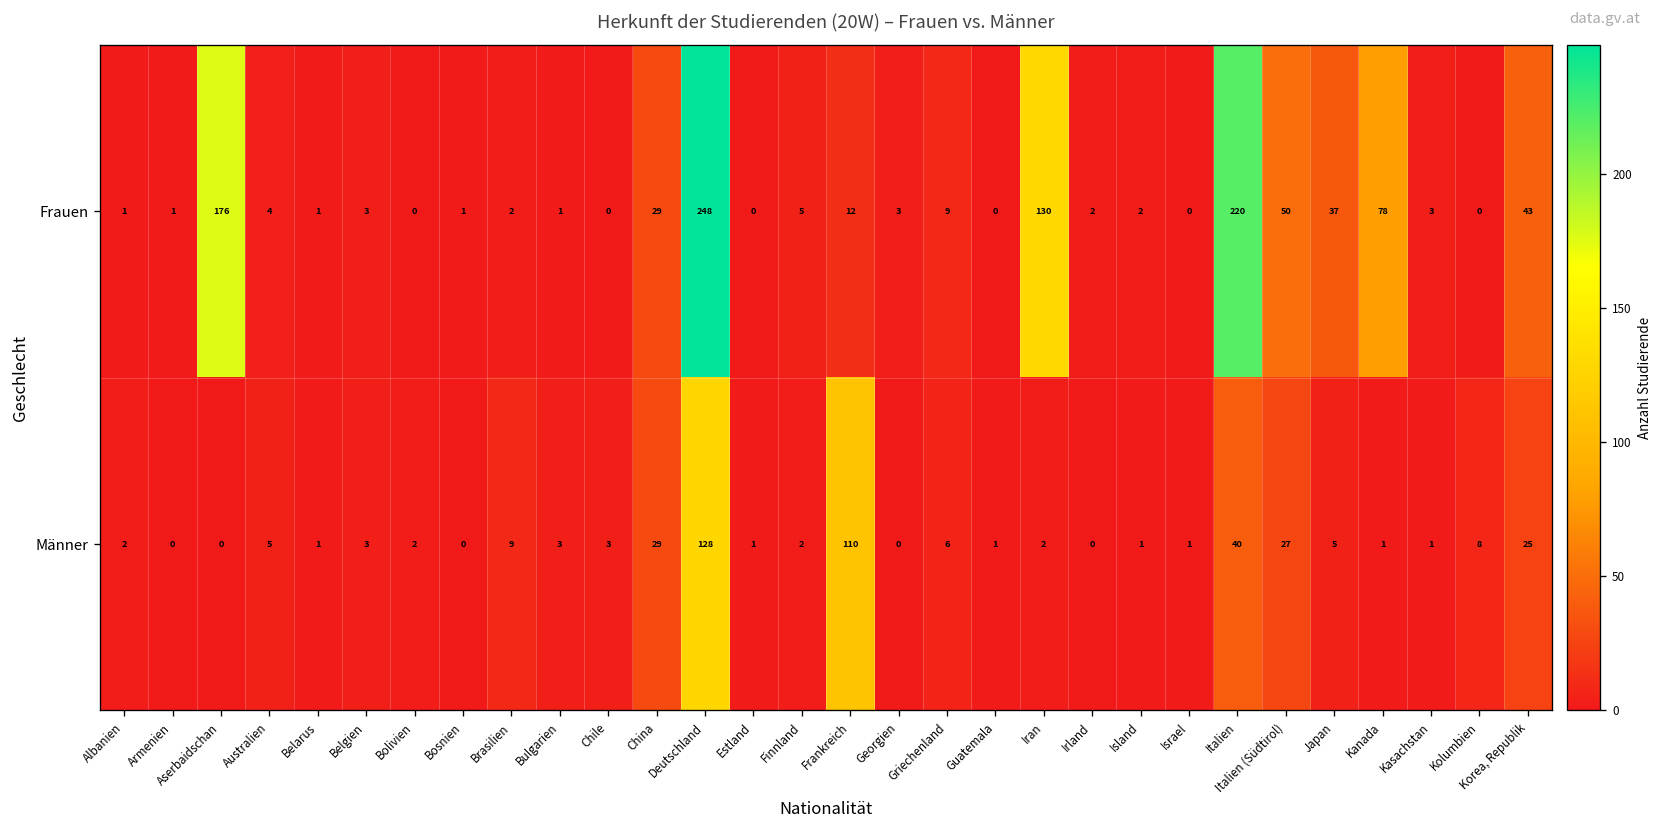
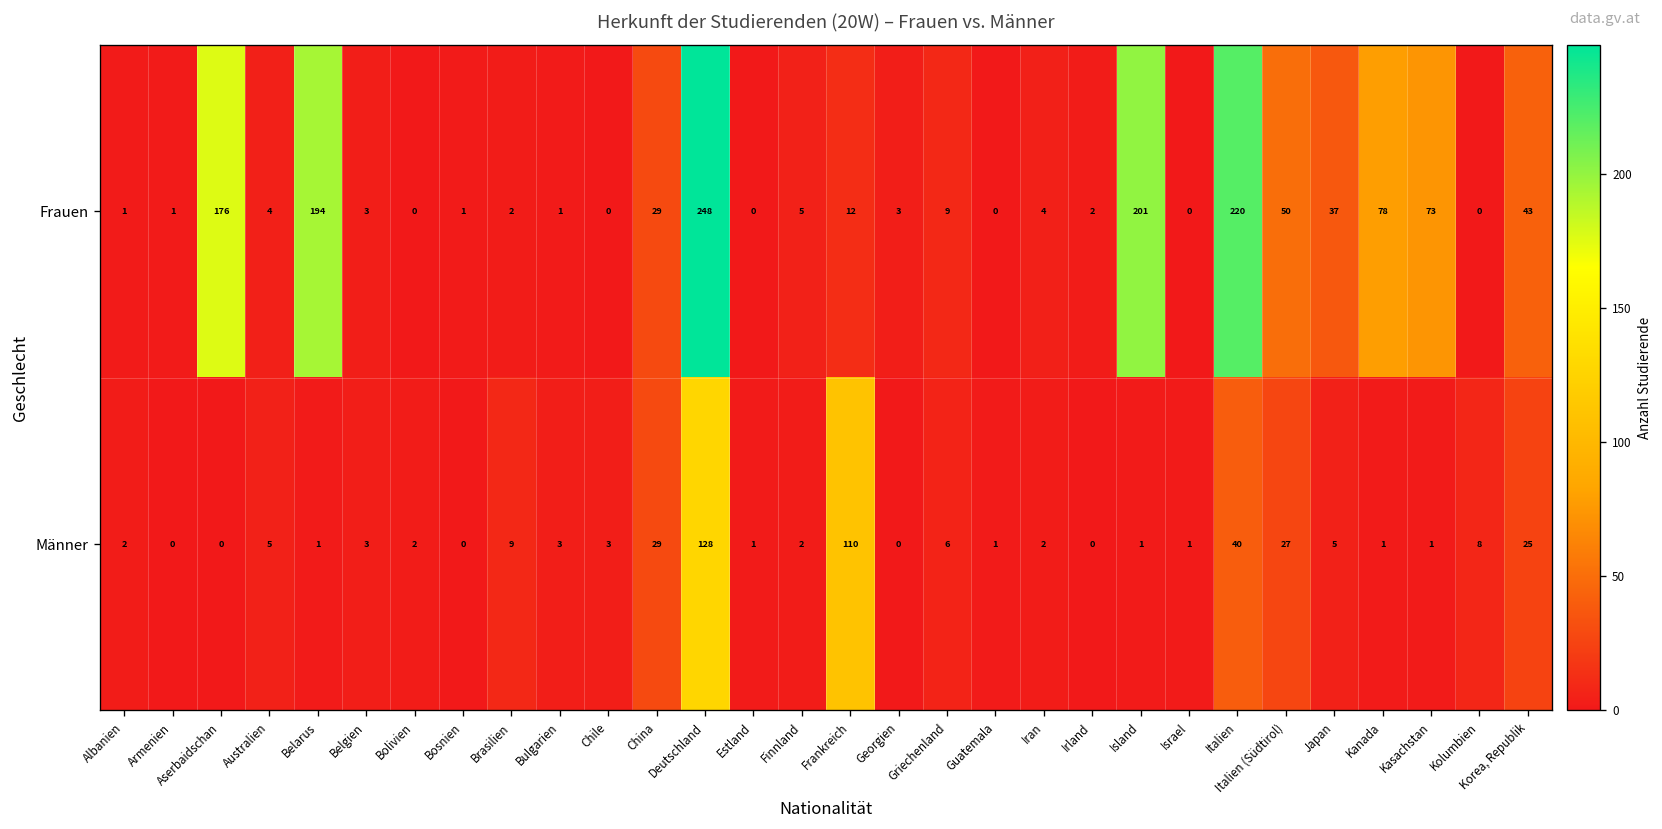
  {
    "Frauen": {
      "Albanien": 1,
      "Armenien": 1,
      "Aserbaidschan": 176,
      "Australien": 4,
-     "Belarus": 1,
+     "Belarus": 194,
      "Belgien": 3,
      "Bolivien": 0,
      "Bosnien": 1,
      "Brasilien": 2,
      "Bulgarien": 1,
      "Chile": 0,
      "China": 29,
      "Deutschland": 248,
      "Estland": 0,
      "Finnland": 5,
      "Frankreich": 12,
      "Georgien": 3,
      "Griechenland": 9,
      "Guatemala": 0,
-     "Iran": 130,
+     "Iran": 4,
      "Irland": 2,
-     "Island": 2,
+     "Island": 201,
      "Israel": 0,
      "Italien": 220,
      "Italien (Südtirol)": 50,
      "Japan": 37,
      "Kanada": 78,
-     "Kasachstan": 3,
+     "Kasachstan": 73,
      "Kolumbien": 0,
      "Korea, Republik": 43
    },
    "Männer": {
      "Albanien": 2,
      "Armenien": 0,
      "Aserbaidschan": 0,
      "Australien": 5,
      "Belarus": 1,
      "Belgien": 3,
      "Bolivien": 2,
      "Bosnien": 0,
      "Brasilien": 9,
      "Bulgarien": 3,
      "Chile": 3,
      "China": 29,
      "Deutschland": 128,
      "Estland": 1,
      "Finnland": 2,
      "Frankreich": 110,
      "Georgien": 0,
      "Griechenland": 6,
      "Guatemala": 1,
      "Iran": 2,
      "Irland": 0,
      "Island": 1,
      "Israel": 1,
      "Italien": 40,
      "Italien (Südtirol)": 27,
      "Japan": 5,
      "Kanada": 1,
      "Kasachstan": 1,
      "Kolumbien": 8,
      "Korea, Republik": 25
    }
  }
